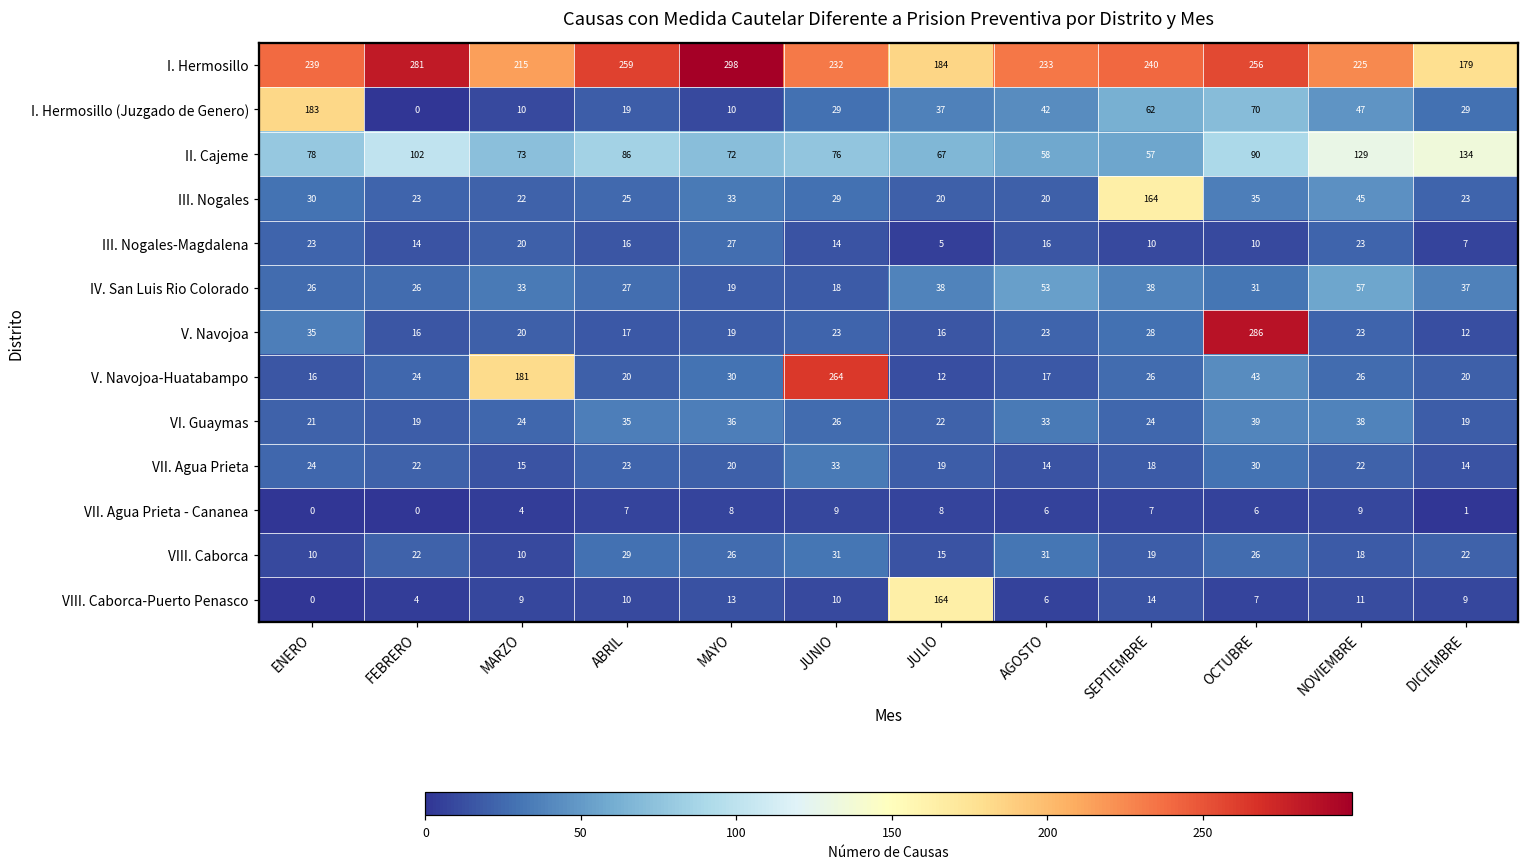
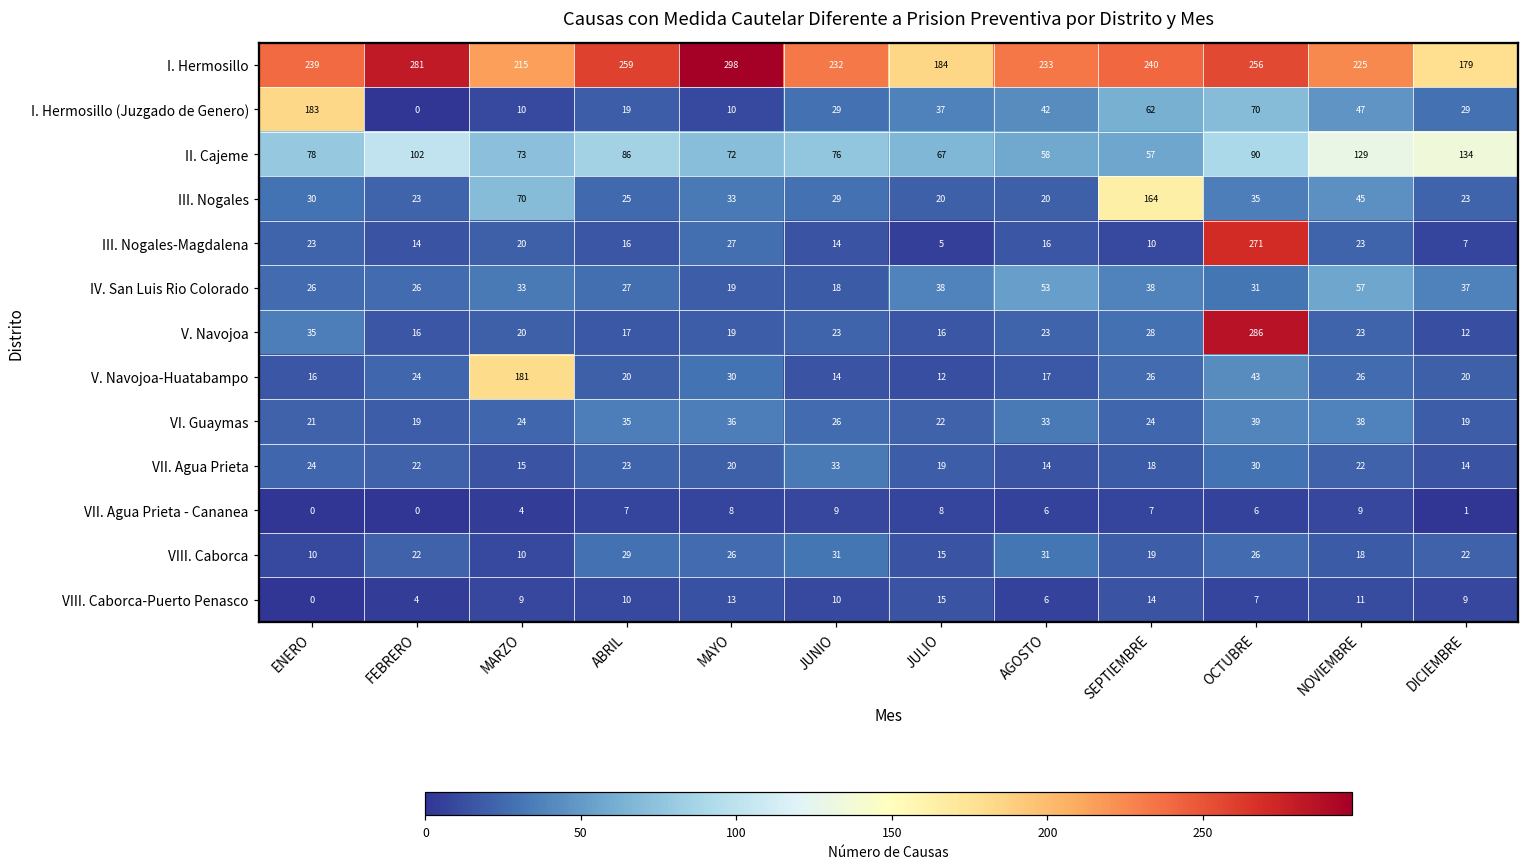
  {
    "I. Hermosillo": {
      "ENERO": 239,
      "FEBRERO": 281,
      "MARZO": 215,
      "ABRIL": 259,
      "MAYO": 298,
      "JUNIO": 232,
      "JULIO": 184,
      "AGOSTO": 233,
      "SEPTIEMBRE": 240,
      "OCTUBRE": 256,
      "NOVIEMBRE": 225,
      "DICIEMBRE": 179
    },
    "I. Hermosillo (Juzgado de Genero)": {
      "ENERO": 183,
      "FEBRERO": 0,
      "MARZO": 10,
      "ABRIL": 19,
      "MAYO": 10,
      "JUNIO": 29,
      "JULIO": 37,
      "AGOSTO": 42,
      "SEPTIEMBRE": 62,
      "OCTUBRE": 70,
      "NOVIEMBRE": 47,
      "DICIEMBRE": 29
    },
    "II. Cajeme": {
      "ENERO": 78,
      "FEBRERO": 102,
      "MARZO": 73,
      "ABRIL": 86,
      "MAYO": 72,
      "JUNIO": 76,
      "JULIO": 67,
      "AGOSTO": 58,
      "SEPTIEMBRE": 57,
      "OCTUBRE": 90,
      "NOVIEMBRE": 129,
      "DICIEMBRE": 134
    },
    "III. Nogales": {
      "ENERO": 30,
      "FEBRERO": 23,
-     "MARZO": 22,
+     "MARZO": 70,
      "ABRIL": 25,
      "MAYO": 33,
      "JUNIO": 29,
      "JULIO": 20,
      "AGOSTO": 20,
      "SEPTIEMBRE": 164,
      "OCTUBRE": 35,
      "NOVIEMBRE": 45,
      "DICIEMBRE": 23
    },
    "III. Nogales-Magdalena": {
      "ENERO": 23,
      "FEBRERO": 14,
      "MARZO": 20,
      "ABRIL": 16,
      "MAYO": 27,
      "JUNIO": 14,
      "JULIO": 5,
      "AGOSTO": 16,
      "SEPTIEMBRE": 10,
-     "OCTUBRE": 10,
+     "OCTUBRE": 271,
      "NOVIEMBRE": 23,
      "DICIEMBRE": 7
    },
    "IV. San Luis Rio Colorado": {
      "ENERO": 26,
      "FEBRERO": 26,
      "MARZO": 33,
      "ABRIL": 27,
      "MAYO": 19,
      "JUNIO": 18,
      "JULIO": 38,
      "AGOSTO": 53,
      "SEPTIEMBRE": 38,
      "OCTUBRE": 31,
      "NOVIEMBRE": 57,
      "DICIEMBRE": 37
    },
    "V. Navojoa": {
      "ENERO": 35,
      "FEBRERO": 16,
      "MARZO": 20,
      "ABRIL": 17,
      "MAYO": 19,
      "JUNIO": 23,
      "JULIO": 16,
      "AGOSTO": 23,
      "SEPTIEMBRE": 28,
      "OCTUBRE": 286,
      "NOVIEMBRE": 23,
      "DICIEMBRE": 12
    },
    "V. Navojoa-Huatabampo": {
      "ENERO": 16,
      "FEBRERO": 24,
      "MARZO": 181,
      "ABRIL": 20,
      "MAYO": 30,
-     "JUNIO": 264,
+     "JUNIO": 14,
      "JULIO": 12,
      "AGOSTO": 17,
      "SEPTIEMBRE": 26,
      "OCTUBRE": 43,
      "NOVIEMBRE": 26,
      "DICIEMBRE": 20
    },
    "VI. Guaymas": {
      "ENERO": 21,
      "FEBRERO": 19,
      "MARZO": 24,
      "ABRIL": 35,
      "MAYO": 36,
      "JUNIO": 26,
      "JULIO": 22,
      "AGOSTO": 33,
      "SEPTIEMBRE": 24,
      "OCTUBRE": 39,
      "NOVIEMBRE": 38,
      "DICIEMBRE": 19
    },
    "VII. Agua Prieta": {
      "ENERO": 24,
      "FEBRERO": 22,
      "MARZO": 15,
      "ABRIL": 23,
      "MAYO": 20,
      "JUNIO": 33,
      "JULIO": 19,
      "AGOSTO": 14,
      "SEPTIEMBRE": 18,
      "OCTUBRE": 30,
      "NOVIEMBRE": 22,
      "DICIEMBRE": 14
    },
    "VII. Agua Prieta - Cananea": {
      "ENERO": 0,
      "FEBRERO": 0,
      "MARZO": 4,
      "ABRIL": 7,
      "MAYO": 8,
      "JUNIO": 9,
      "JULIO": 8,
      "AGOSTO": 6,
      "SEPTIEMBRE": 7,
      "OCTUBRE": 6,
      "NOVIEMBRE": 9,
      "DICIEMBRE": 1
    },
    "VIII. Caborca": {
      "ENERO": 10,
      "FEBRERO": 22,
      "MARZO": 10,
      "ABRIL": 29,
      "MAYO": 26,
      "JUNIO": 31,
      "JULIO": 15,
      "AGOSTO": 31,
      "SEPTIEMBRE": 19,
      "OCTUBRE": 26,
      "NOVIEMBRE": 18,
      "DICIEMBRE": 22
    },
    "VIII. Caborca-Puerto Penasco": {
      "ENERO": 0,
      "FEBRERO": 4,
      "MARZO": 9,
      "ABRIL": 10,
      "MAYO": 13,
      "JUNIO": 10,
-     "JULIO": 164,
+     "JULIO": 15,
      "AGOSTO": 6,
      "SEPTIEMBRE": 14,
      "OCTUBRE": 7,
      "NOVIEMBRE": 11,
      "DICIEMBRE": 9
    }
  }
